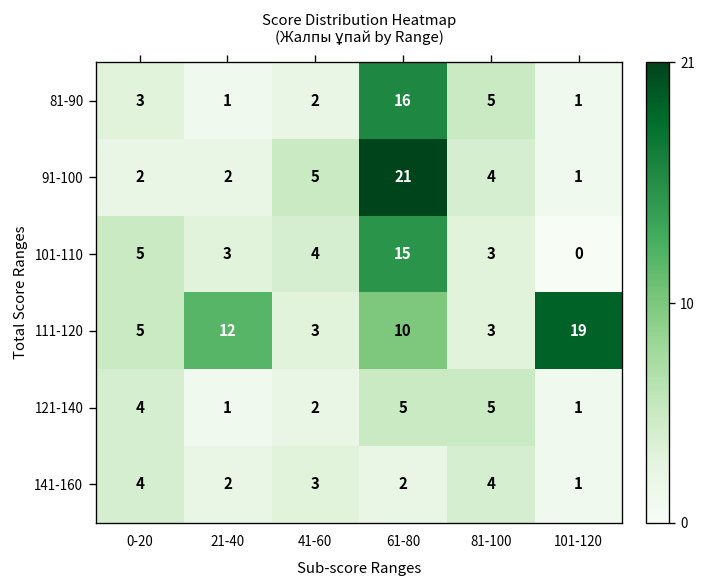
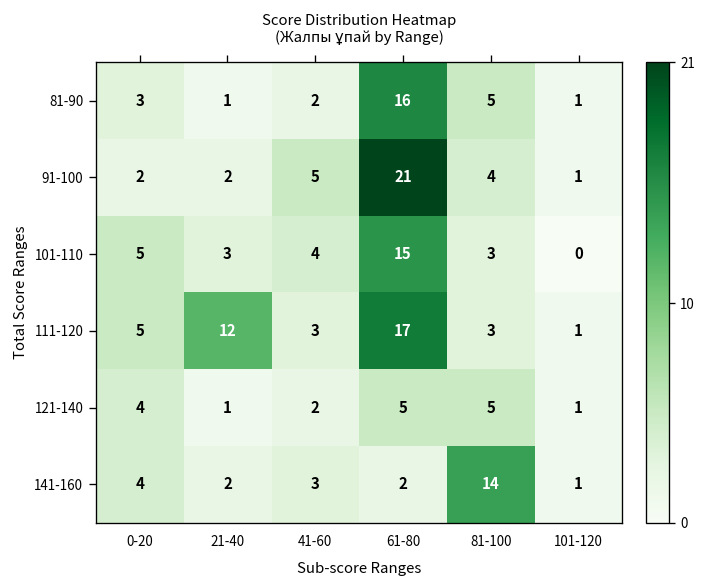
  {
    "81-90": {
      "0-20": 3,
      "21-40": 1,
      "41-60": 2,
      "61-80": 16,
      "81-100": 5,
      "101-120": 1
    },
    "91-100": {
      "0-20": 2,
      "21-40": 2,
      "41-60": 5,
      "61-80": 21,
      "81-100": 4,
      "101-120": 1
    },
    "101-110": {
      "0-20": 5,
      "21-40": 3,
      "41-60": 4,
      "61-80": 15,
      "81-100": 3,
      "101-120": 0
    },
    "111-120": {
      "0-20": 5,
      "21-40": 12,
      "41-60": 3,
-     "61-80": 10,
+     "61-80": 17,
      "81-100": 3,
-     "101-120": 19
+     "101-120": 1
    },
    "121-140": {
      "0-20": 4,
      "21-40": 1,
      "41-60": 2,
      "61-80": 5,
      "81-100": 5,
      "101-120": 1
    },
    "141-160": {
      "0-20": 4,
      "21-40": 2,
      "41-60": 3,
      "61-80": 2,
-     "81-100": 4,
+     "81-100": 14,
      "101-120": 1
    }
  }
